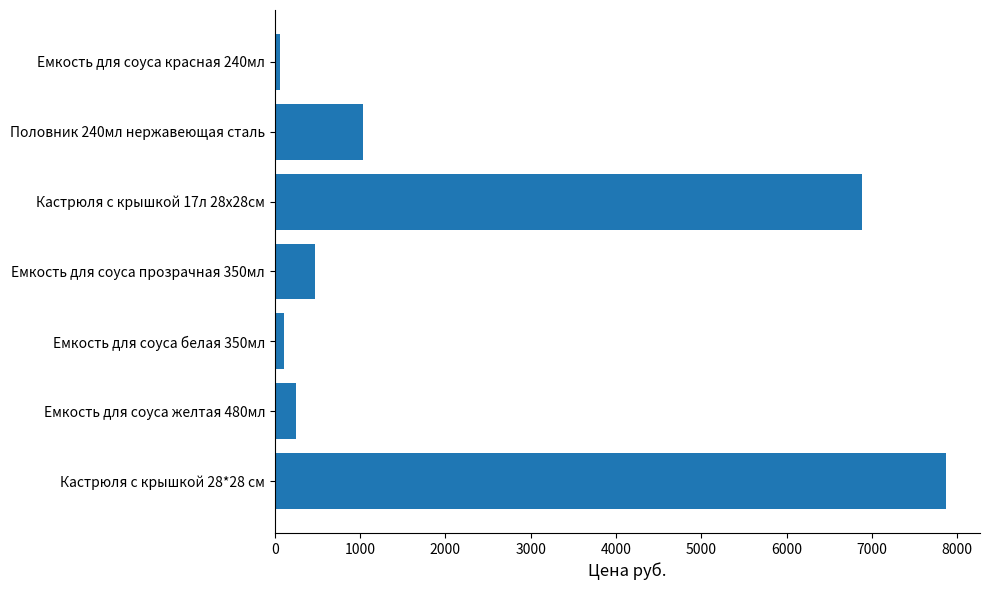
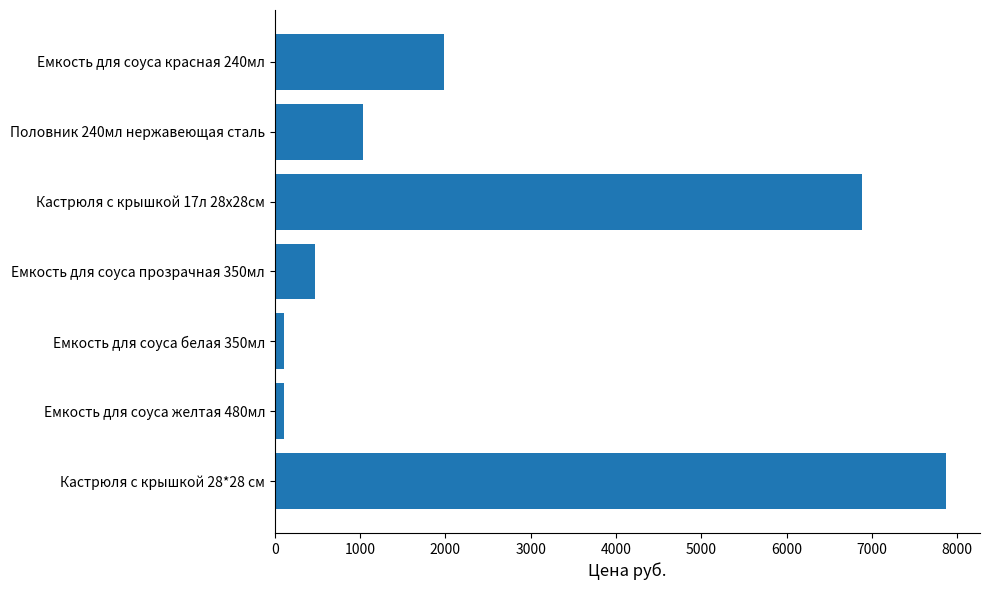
  {
-   "Емкость для соуса красная 240мл": 100,
+   "Емкость для соуса красная 240мл": 2000,
    "Половник 240мл нержавеющая сталь": 1000,
    "Кастрюля с крышкой 17л 28х28см": 6900,
    "Емкость для соуса прозрачная 350мл": 500,
    "Емкость для соуса белая 350мл": 100,
-   "Емкость для соуса желтая 480мл": 200,
+   "Емкость для соуса желтая 480мл": 100,
    "Кастрюля с крышкой 28*28 см": 7900
  }
